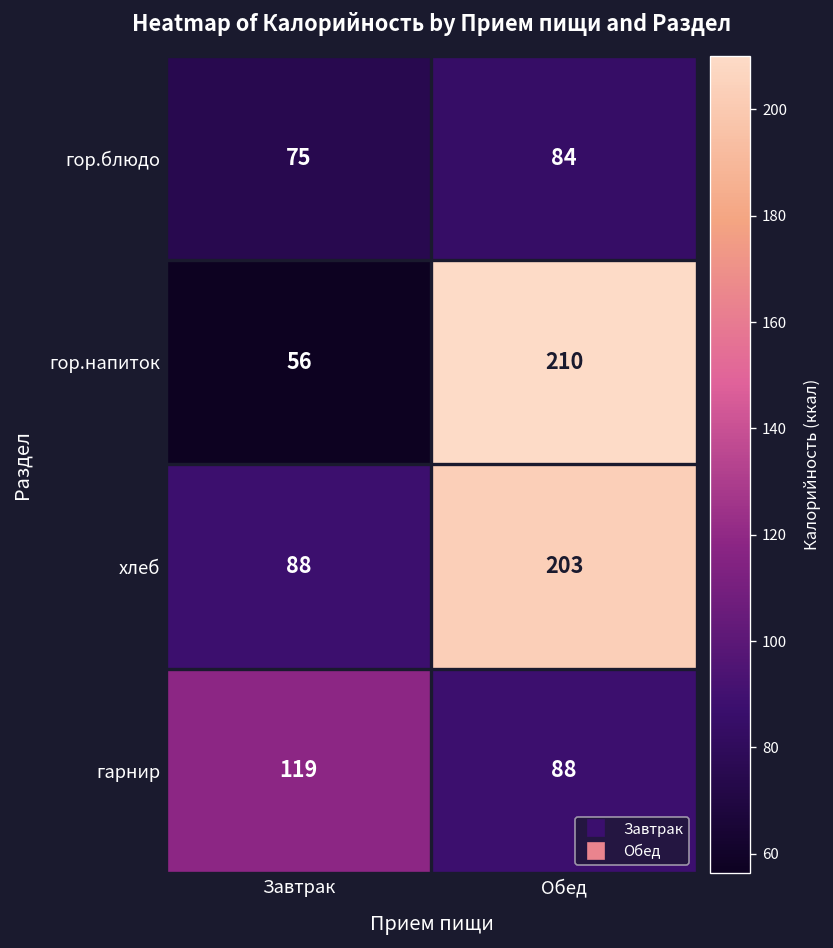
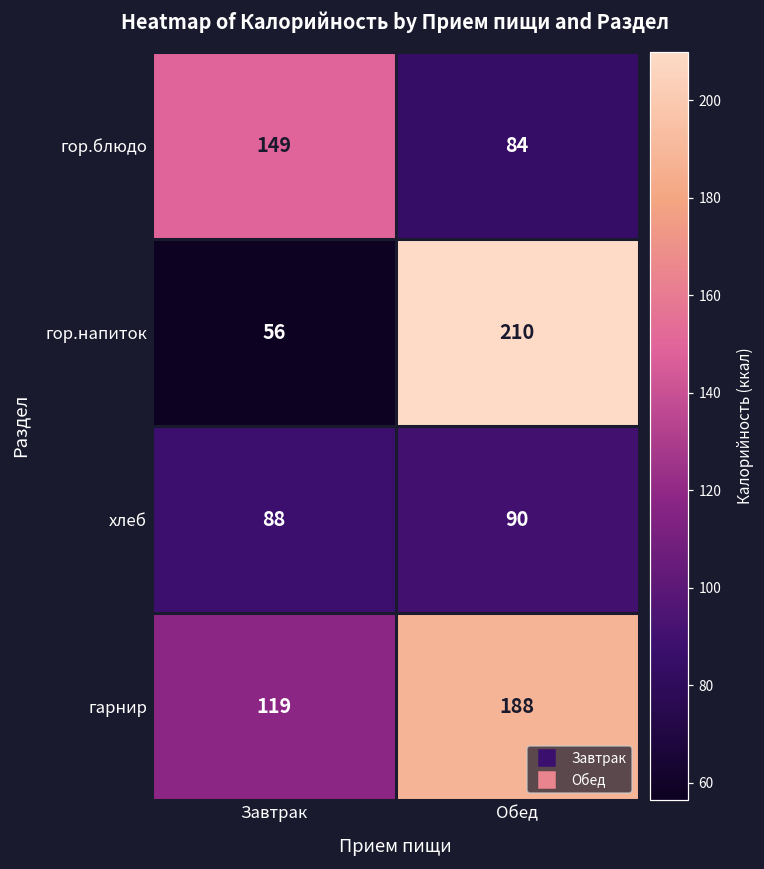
  {
    "гор.блюдо": {
-     "Завтрак": 75,
+     "Завтрак": 149,
      "Обед": 84
    },
    "гор.напиток": {
      "Завтрак": 56,
      "Обед": 210
    },
    "хлеб": {
      "Завтрак": 88,
-     "Обед": 203
+     "Обед": 90
    },
    "гарнир": {
      "Завтрак": 119,
-     "Обед": 88
+     "Обед": 188
    }
  }
